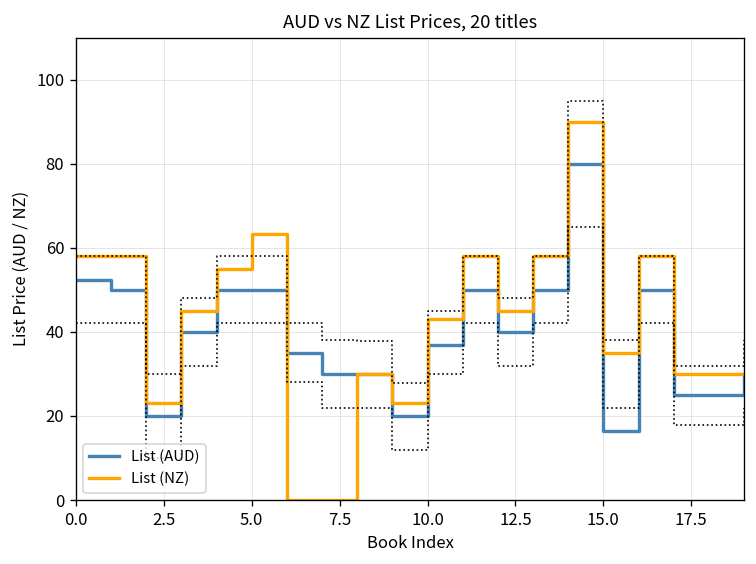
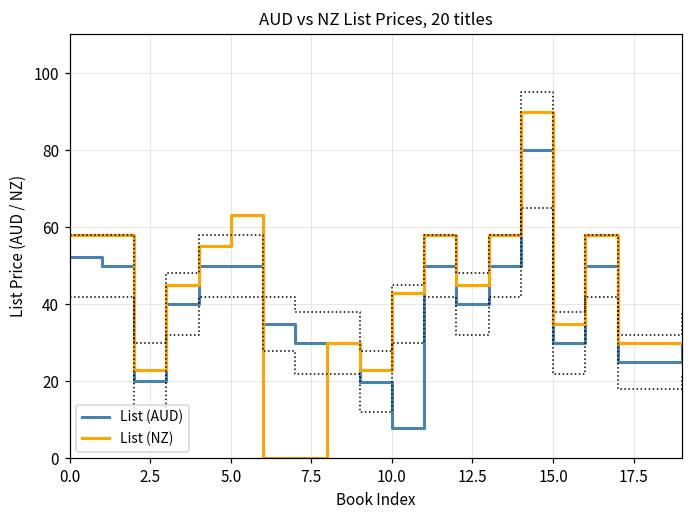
  {
    "List (AUD)": {
      "0.0": 52,
      "5.0": 50,
-     "10.0": 37,
-     "15.0": 16
+     "10.0": 8,
+     "15.0": 30
    },
    "List (NZ)": {
      "5.0": 63,
      "10.0": 43,
      "15.0": 35
    }
  }
